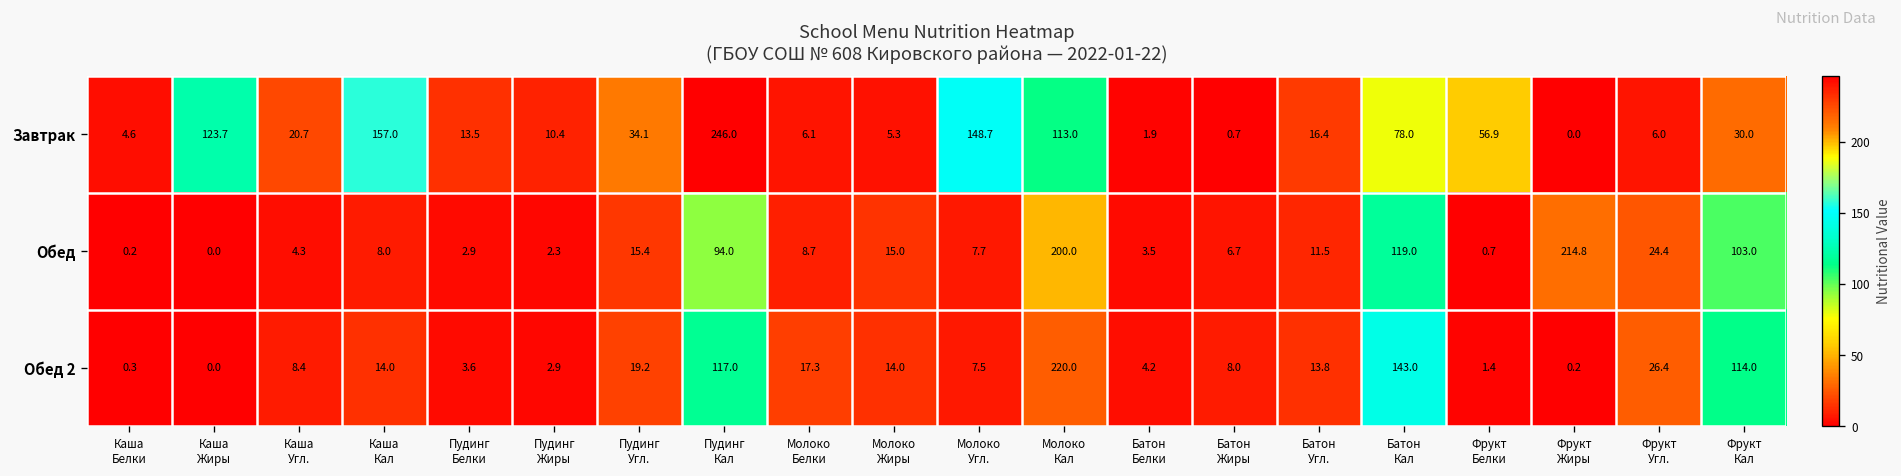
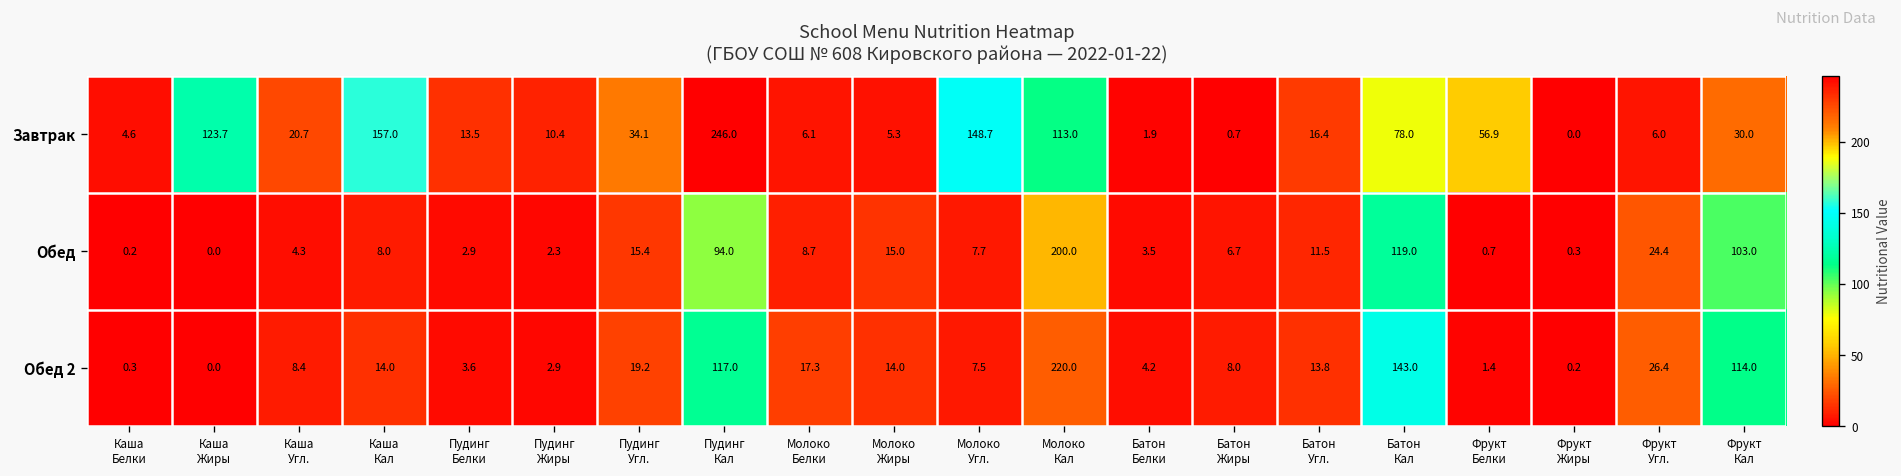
  {
    "Завтрак": {
      "Каша Белки": 4.6,
      "Каша Жиры": 123.7,
      "Каша Угл.": 20.7,
      "Каша Кал": 157.0,
      "Пудинг Белки": 13.5,
      "Пудинг Жиры": 10.4,
      "Пудинг Угл.": 34.1,
      "Пудинг Кал": 246.0,
      "Молоко Белки": 6.1,
      "Молоко Жиры": 5.3,
      "Молоко Угл.": 148.7,
      "Молоко Кал": 113.0,
      "Батон Белки": 1.9,
      "Батон Жиры": 0.7,
      "Батон Угл.": 16.4,
      "Батон Кал": 78.0,
      "Фрукт Белки": 56.9,
      "Фрукт Жиры": 0.0,
      "Фрукт Угл.": 6.0,
      "Фрукт Кал": 30.0
    },
    "Обед": {
      "Каша Белки": 0.2,
      "Каша Жиры": 0.0,
      "Каша Угл.": 4.3,
      "Каша Кал": 8.0,
      "Пудинг Белки": 2.9,
      "Пудинг Жиры": 2.3,
      "Пудинг Угл.": 15.4,
      "Пудинг Кал": 94.0,
      "Молоко Белки": 8.7,
      "Молоко Жиры": 15.0,
      "Молоко Угл.": 7.7,
      "Молоко Кал": 200.0,
      "Батон Белки": 3.5,
      "Батон Жиры": 6.7,
      "Батон Угл.": 11.5,
      "Батон Кал": 119.0,
      "Фрукт Белки": 0.7,
-     "Фрукт Жиры": 214.8,
+     "Фрукт Жиры": 0.3,
      "Фрукт Угл.": 24.4,
      "Фрукт Кал": 103.0
    },
    "Обед 2": {
      "Каша Белки": 0.3,
      "Каша Жиры": 0.0,
      "Каша Угл.": 8.4,
      "Каша Кал": 14.0,
      "Пудинг Белки": 3.6,
      "Пудинг Жиры": 2.9,
      "Пудинг Угл.": 19.2,
      "Пудинг Кал": 117.0,
      "Молоко Белки": 17.3,
      "Молоко Жиры": 14.0,
      "Молоко Угл.": 7.5,
      "Молоко Кал": 220.0,
      "Батон Белки": 4.2,
      "Батон Жиры": 8.0,
      "Батон Угл.": 13.8,
      "Батон Кал": 143.0,
      "Фрукт Белки": 1.4,
      "Фрукт Жиры": 0.2,
      "Фрукт Угл.": 26.4,
      "Фрукт Кал": 114.0
    }
  }
